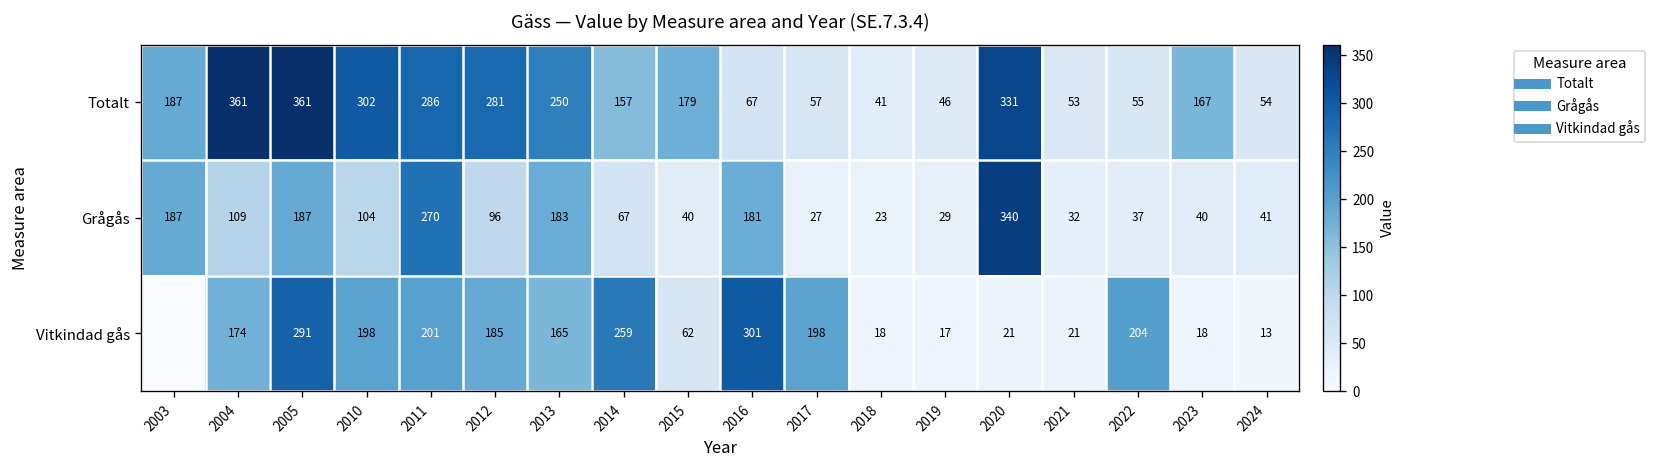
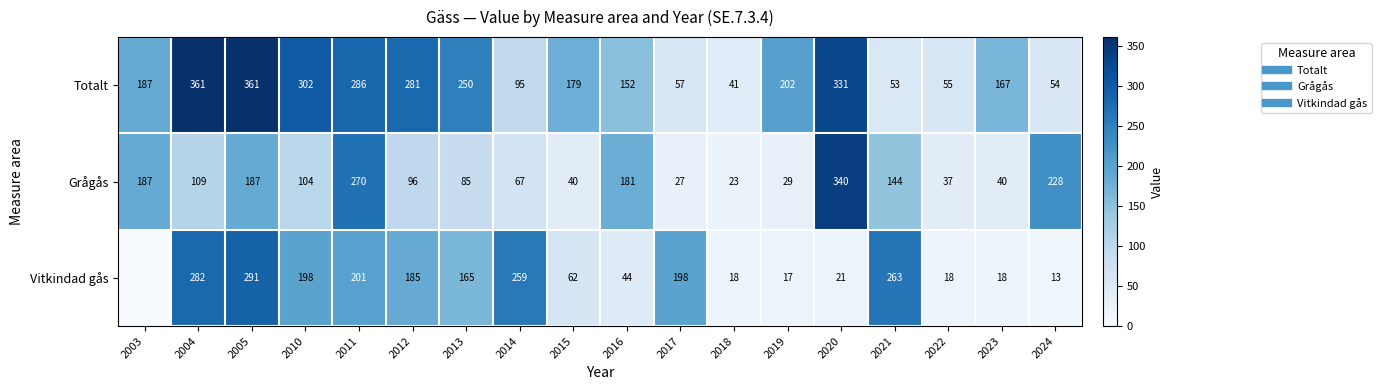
  {
    "Totalt": {
      "2003": 187,
      "2004": 361,
      "2005": 361,
      "2010": 302,
      "2011": 286,
      "2012": 281,
      "2013": 250,
-     "2014": 157,
+     "2014": 95,
      "2015": 179,
-     "2016": 67,
+     "2016": 152,
      "2017": 57,
      "2018": 41,
-     "2019": 46,
+     "2019": 202,
      "2020": 331,
      "2021": 53,
      "2022": 55,
      "2023": 167,
      "2024": 54
    },
    "Grågås": {
      "2003": 187,
      "2004": 109,
      "2005": 187,
      "2010": 104,
      "2011": 270,
      "2012": 96,
-     "2013": 183,
+     "2013": 85,
      "2014": 67,
      "2015": 40,
      "2016": 181,
      "2017": 27,
      "2018": 23,
      "2019": 29,
      "2020": 340,
-     "2021": 32,
+     "2021": 144,
      "2022": 37,
      "2023": 40,
-     "2024": 41
+     "2024": 228
    },
    "Vitkindad gås": {
-     "2004": 174,
+     "2004": 282,
      "2005": 291,
      "2010": 198,
      "2011": 201,
      "2012": 185,
      "2013": 165,
      "2014": 259,
      "2015": 62,
-     "2016": 301,
+     "2016": 44,
      "2017": 198,
      "2018": 18,
      "2019": 17,
      "2020": 21,
-     "2021": 21,
-     "2022": 204,
+     "2021": 263,
+     "2022": 18,
      "2023": 18,
      "2024": 13
    }
  }
